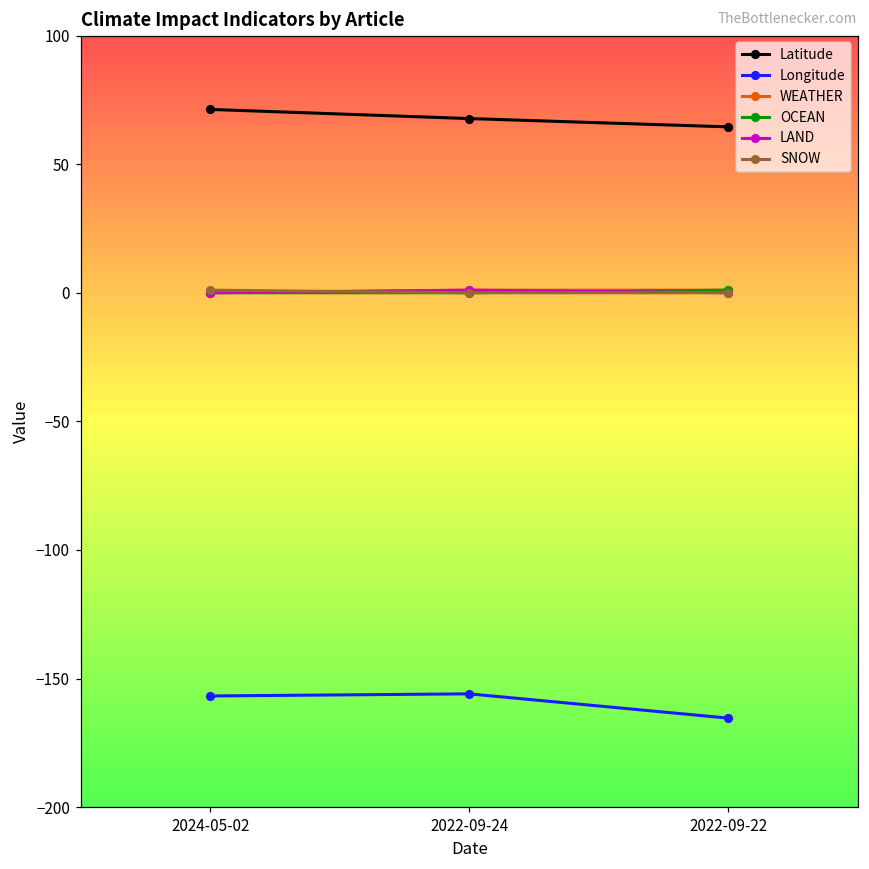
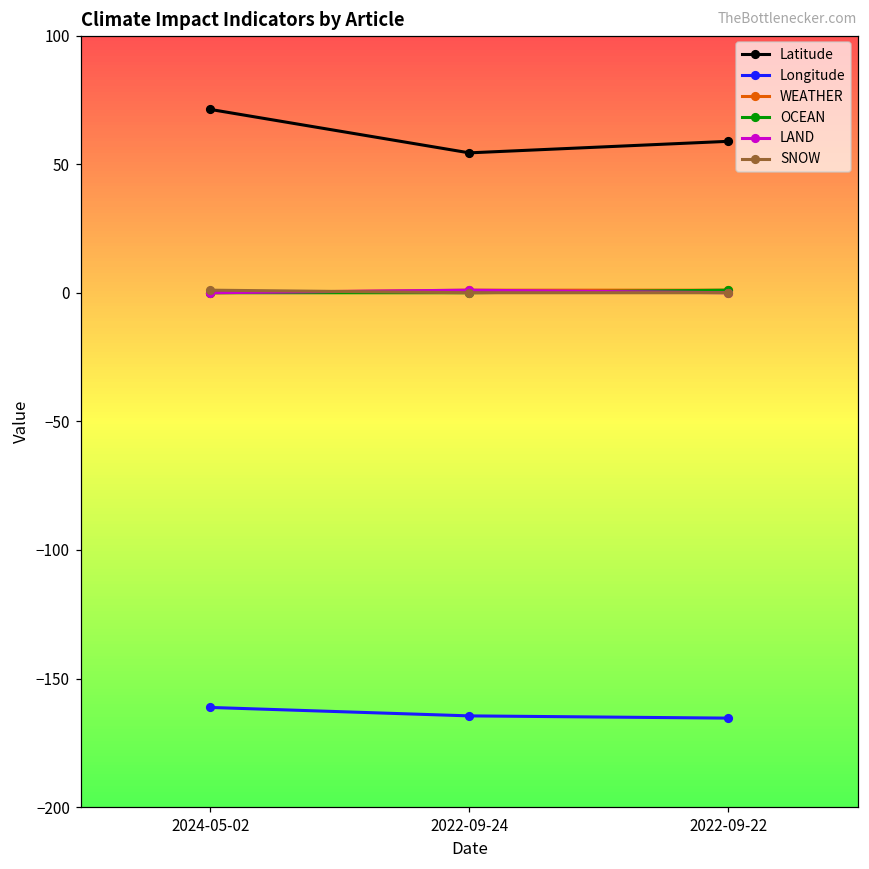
  {
    "Latitude": {
      "2024-05-02": 71,
-     "2022-09-24": 68,
-     "2022-09-22": 65
+     "2022-09-24": 54,
+     "2022-09-22": 59
    },
    "Longitude": {
-     "2024-05-02": -157,
-     "2022-09-24": -156,
+     "2024-05-02": -161,
+     "2022-09-24": -165,
      "2022-09-22": -165
    }
  }
